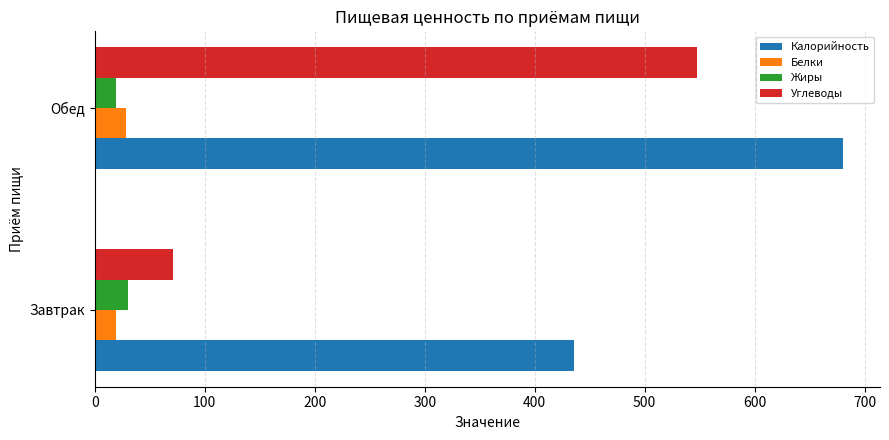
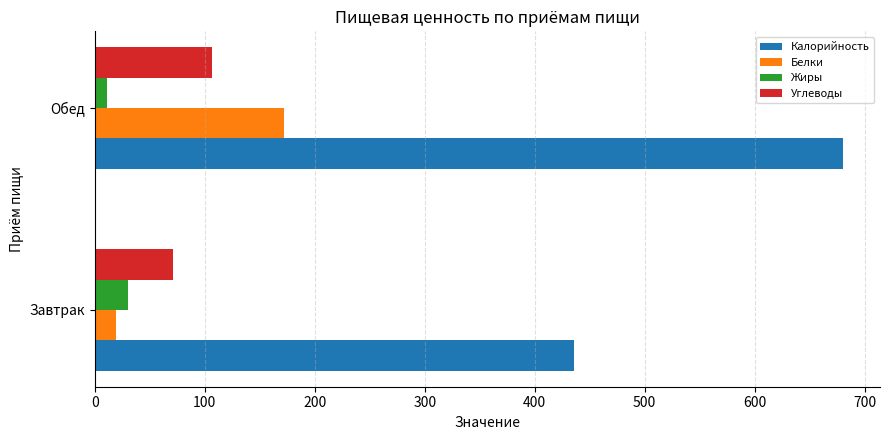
  {
    "Калорийность": {
      "Обед": 680,
      "Завтрак": 436
    },
    "Белки": {
-     "Обед": 28,
+     "Обед": 172,
      "Завтрак": 20
    },
    "Жиры": {
-     "Обед": 19,
+     "Обед": 11,
      "Завтрак": 30
    },
    "Углеводы": {
-     "Обед": 548,
+     "Обед": 107,
      "Завтрак": 71
    }
  }
